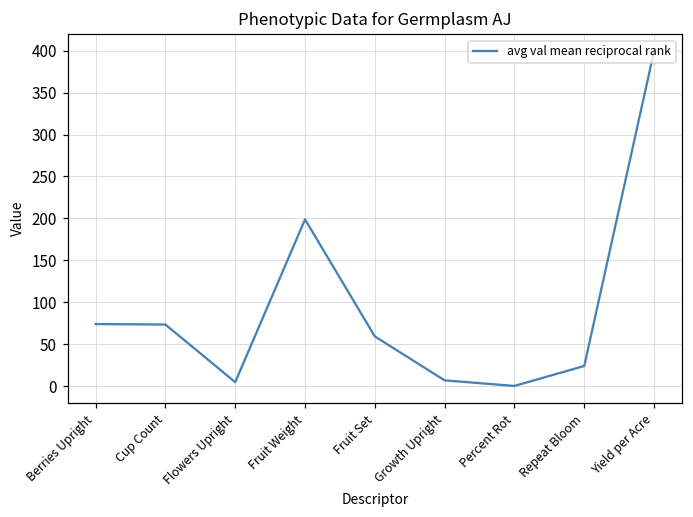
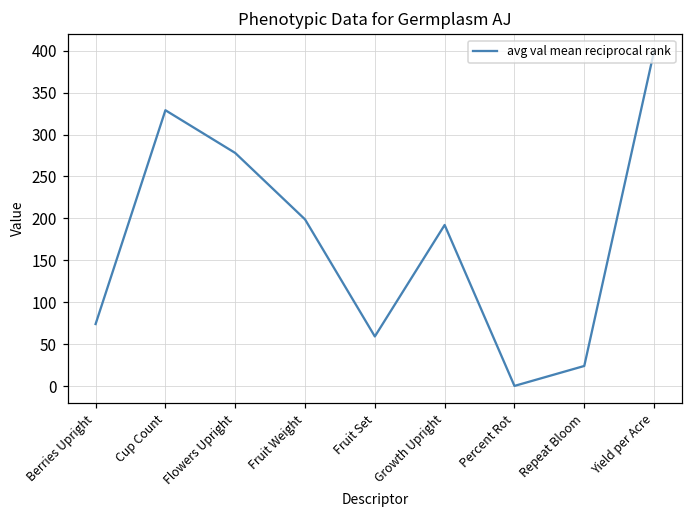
  {
    "Berries Upright": 70,
-   "Cup Count": 70,
-   "Flowers Upright": 0,
+   "Cup Count": 330,
+   "Flowers Upright": 280,
    "Fruit Weight": 200,
    "Fruit Set": 60,
-   "Growth Upright": 10,
+   "Growth Upright": 190,
    "Percent Rot": 0,
    "Repeat Bloom": 20
  }
